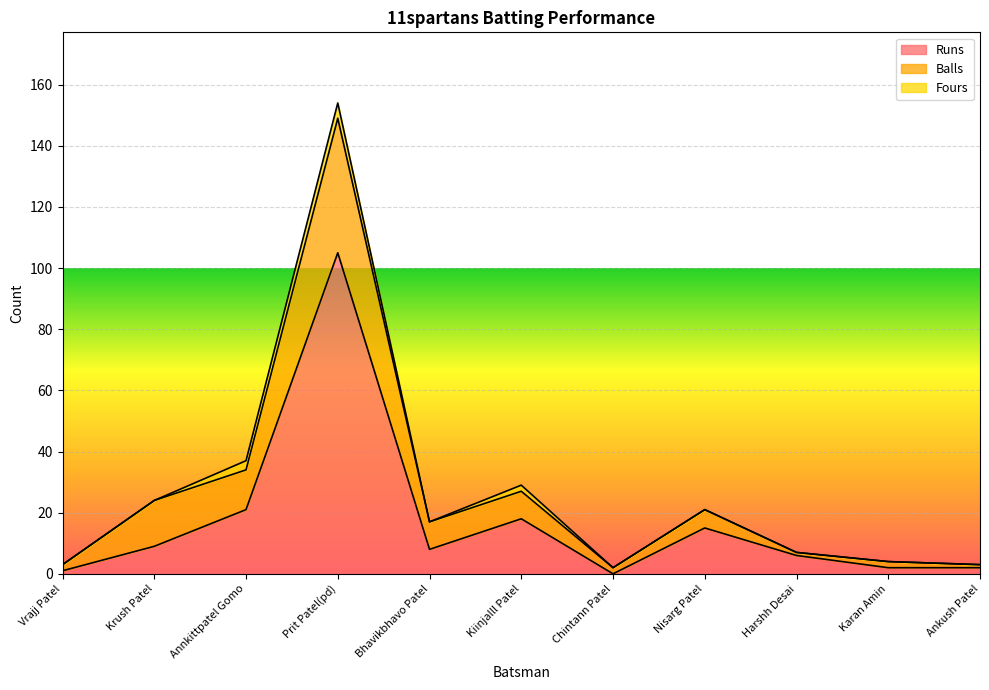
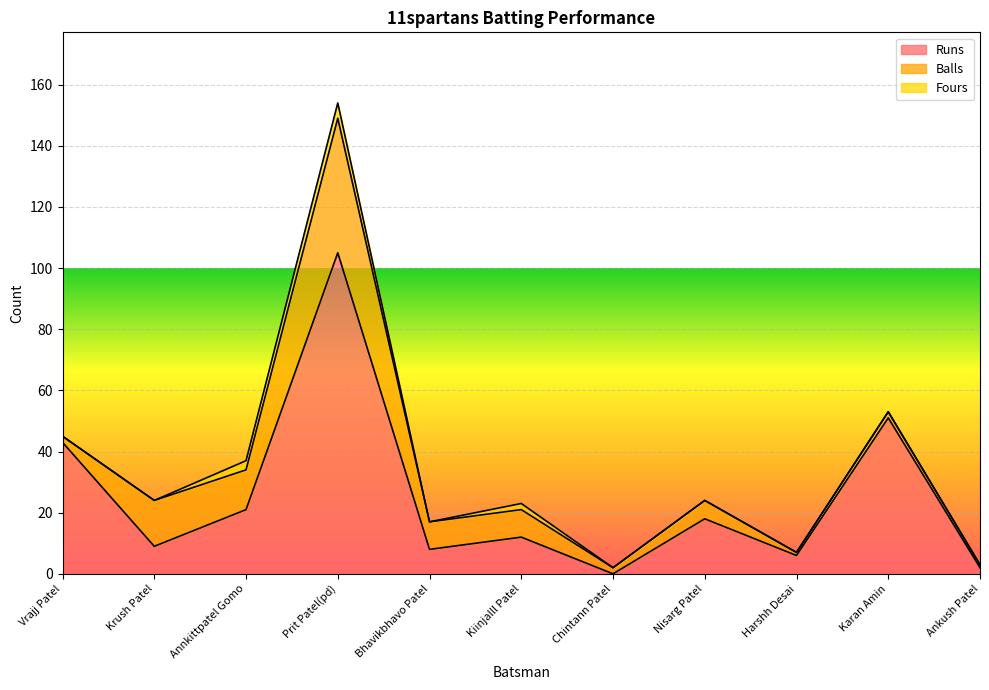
  {
    "Runs": {
-     "Vrajj Patel": 1,
+     "Vrajj Patel": 43,
      "Krush Patel": 9,
      "Annkittpatel Gomo": 21,
      "Prit Patel(pd)": 105,
      "Bhavikbhavo Patel": 8,
-     "Kiinjalll Patel": 18,
+     "Kiinjalll Patel": 12,
      "Chintann Patel": 0,
-     "Nisarg Patel": 15,
+     "Nisarg Patel": 18,
      "Harshh Desai": 6,
-     "Karan Amin": 2,
+     "Karan Amin": 51,
      "Ankush Patel": 2
    }
  }
